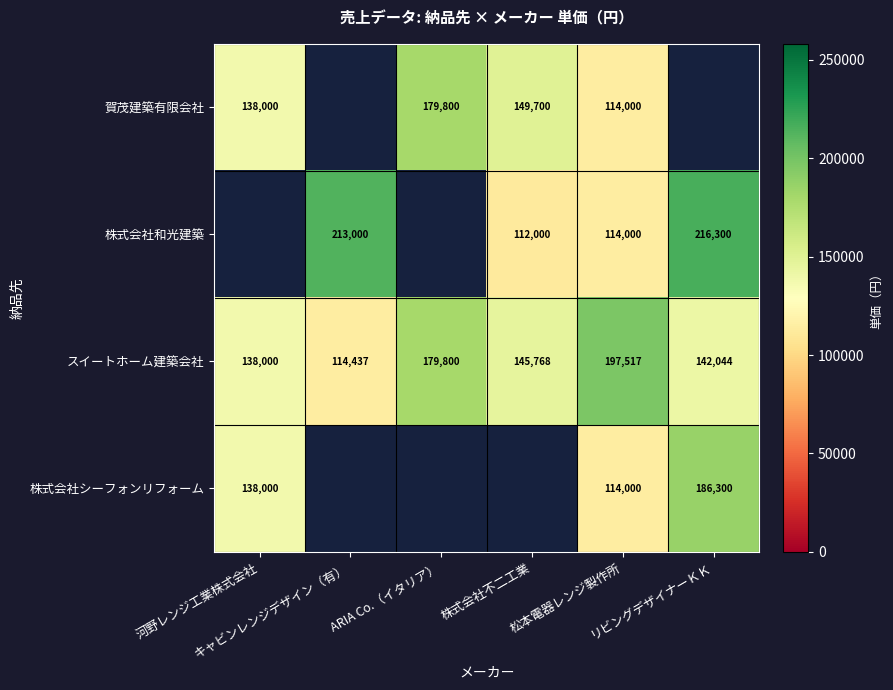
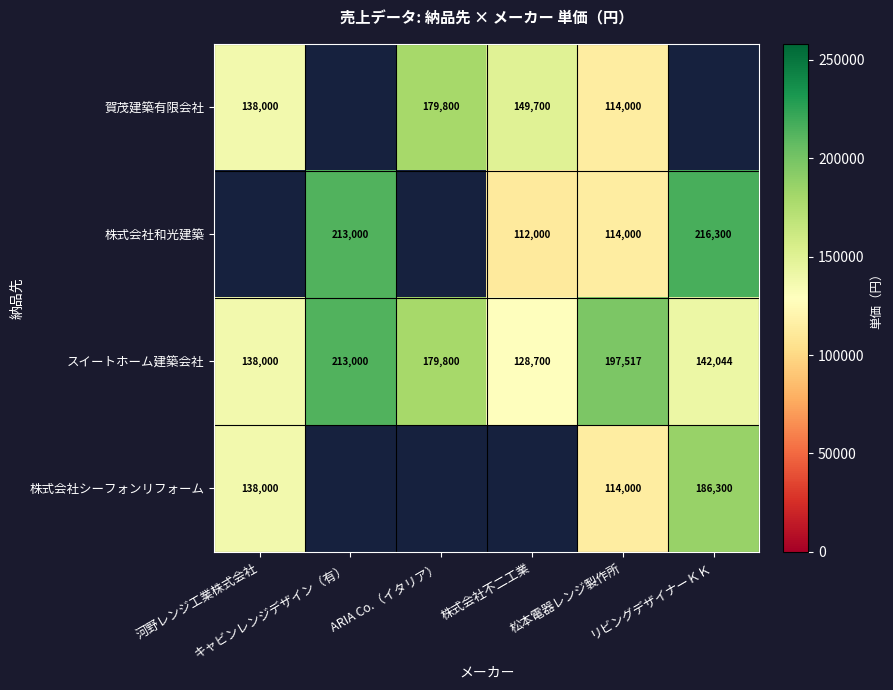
  {
    "賀茂建築有限会社": {
      "河野レンジ工業株式会社": "138,000",
      "ARIA Co.（イタリア）": "179,800",
      "株式会社不二工業": "149,700",
      "松本電器レンジ製作所": "114,000"
    },
    "株式会社和光建築": {
      "キャビンレンジデザイン（有）": "213,000",
      "株式会社不二工業": "112,000",
      "松本電器レンジ製作所": "114,000",
      "リビングデザイナーＫＫ": "216,300"
    },
    "スイートホーム建築会社": {
      "河野レンジ工業株式会社": "138,000",
-     "キャビンレンジデザイン（有）": "114,437",
+     "キャビンレンジデザイン（有）": "213,000",
      "ARIA Co.（イタリア）": "179,800",
-     "株式会社不二工業": "145,768",
+     "株式会社不二工業": "128,700",
      "松本電器レンジ製作所": "197,517",
      "リビングデザイナーＫＫ": "142,044"
    },
    "株式会社シーフォンリフォーム": {
      "河野レンジ工業株式会社": "138,000",
      "松本電器レンジ製作所": "114,000",
      "リビングデザイナーＫＫ": "186,300"
    }
  }
